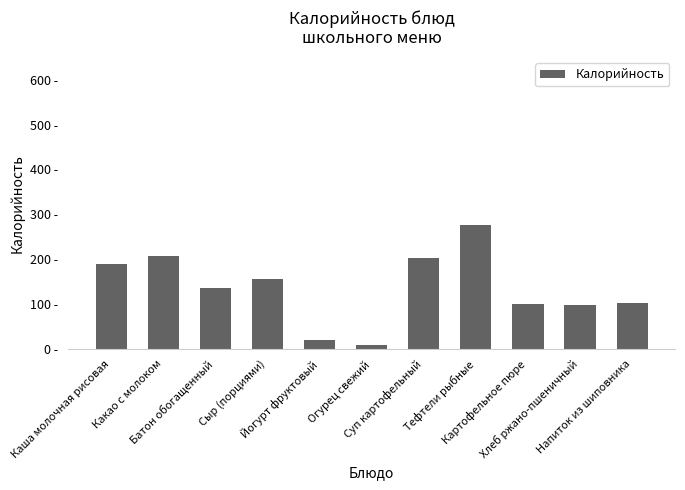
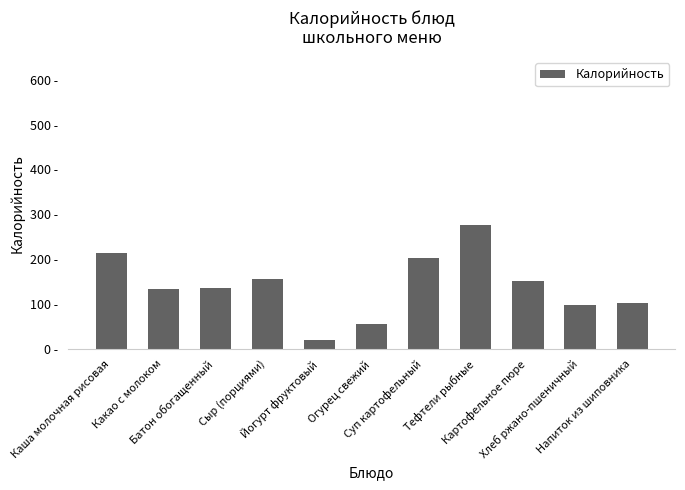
  {
-   "Каша молочная рисовая": "190 -",
-   "Какао с молоком": "210 -",
+   "Каша молочная рисовая": "210 -",
+   "Какао с молоком": "130 -",
    "Батон обогащенный": "140 -",
    "Сыр (порциями)": "160 -",
    "Йогурт фруктовый": "20 -",
-   "Огурец свежий": "10 -",
+   "Огурец свежий": "60 -",
    "Суп картофельный": "200 -",
    "Тефтели рыбные": "280 -",
-   "Картофельное пюре": "100 -",
+   "Картофельное пюре": "150 -",
    "Хлеб ржано-пшеничный": "100 -",
    "Напиток из шиповника": "100 -"
  }
